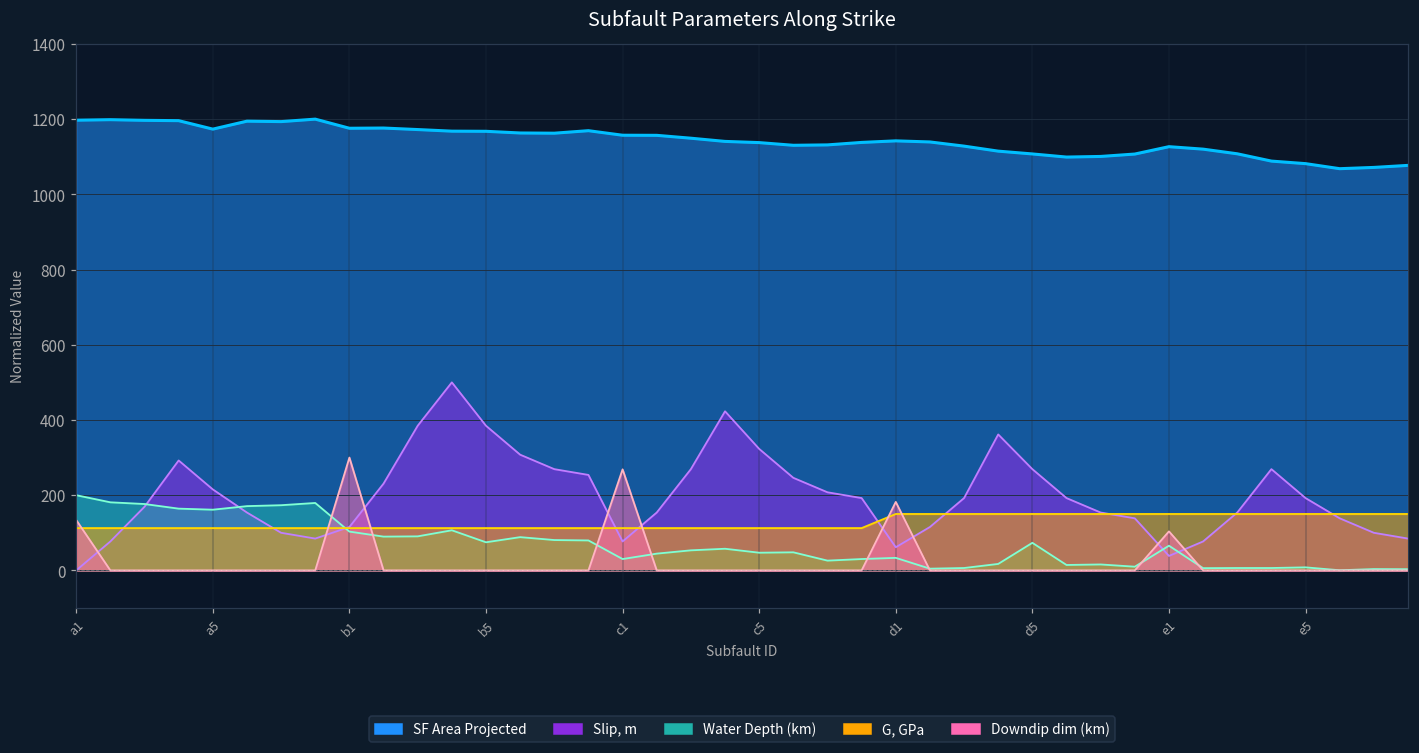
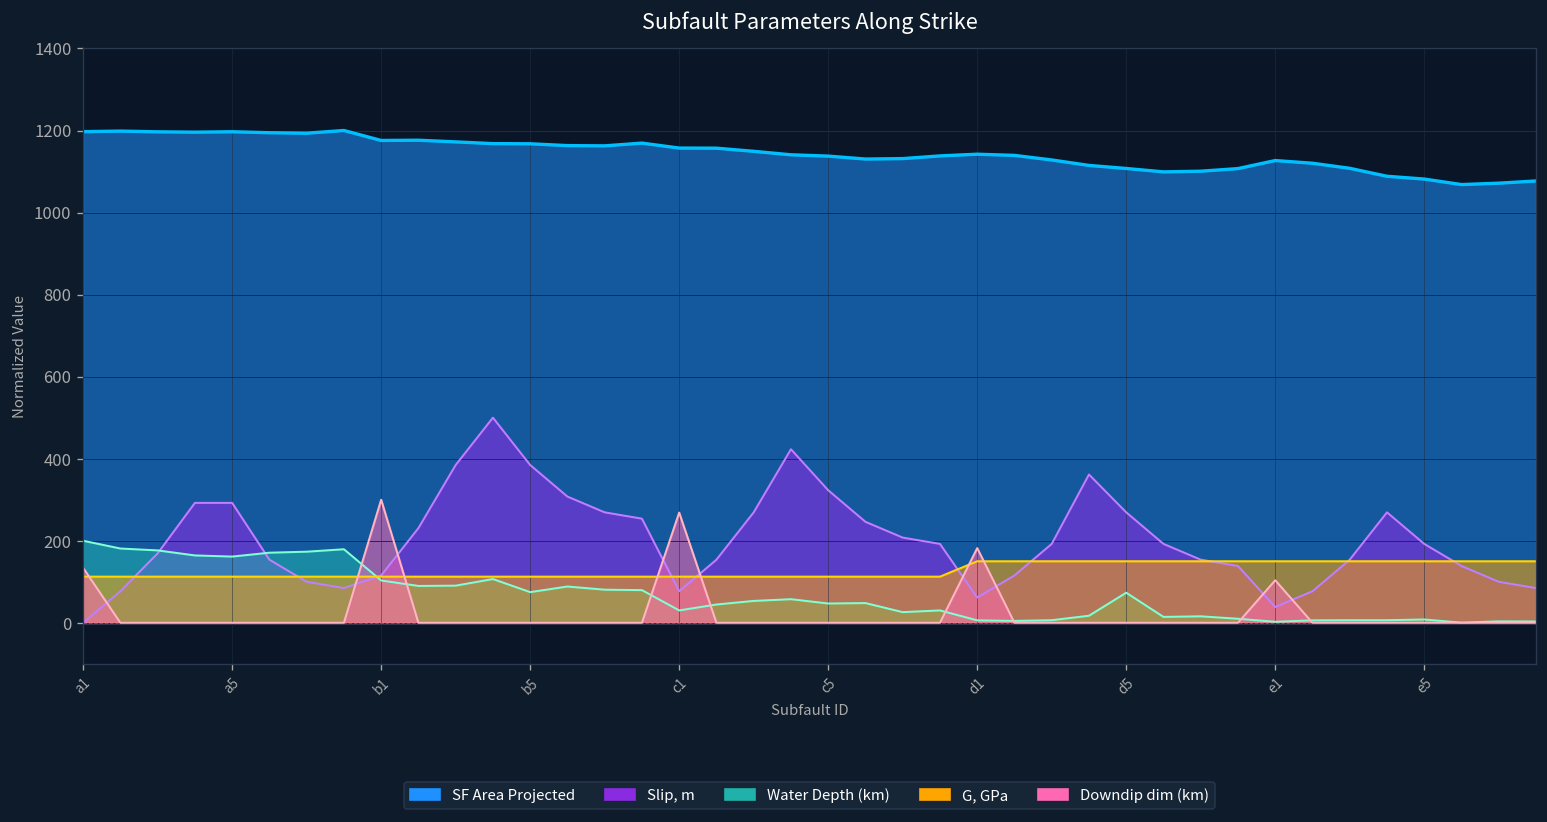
  {
    "SF Area Projected": {
      "a1": 1200,
-     "a5": 1170,
+     "a5": 1200,
      "b1": 1180,
      "b5": 1170,
      "c1": 1160,
      "c5": 1140,
      "d1": 1140,
      "d5": 1110,
      "e1": 1130,
      "e5": 1080
    },
    "Slip, m": {
      "a1": 0,
-     "a5": 220,
+     "a5": 290,
      "b5": 380,
      "c1": 80,
      "c5": 320,
      "d1": 60,
      "d5": 270,
      "e1": 40,
      "e5": 190
    },
    "Water Depth (km)": {
      "a1": 200,
      "a5": 160,
      "b1": 100,
      "b5": 70,
      "c1": 30,
      "c5": 50,
-     "d1": 30,
+     "d1": 10,
      "d5": 70,
-     "e1": 70,
+     "e1": 0,
      "e5": 10
    },
    "G, GPa": {
      "a1": 110,
      "a5": 110,
      "b5": 110,
      "c1": 110,
      "c5": 110,
      "d1": 150,
      "d5": 150,
      "e1": 150,
      "e5": 150
    },
    "Downdip dim (km)": {
      "a1": 130,
      "a5": 0,
      "b1": 300,
      "b5": 0,
      "c1": 270,
      "c5": 0,
      "d1": 180,
      "d5": 0,
      "e1": 100,
      "e5": 0
    }
  }
